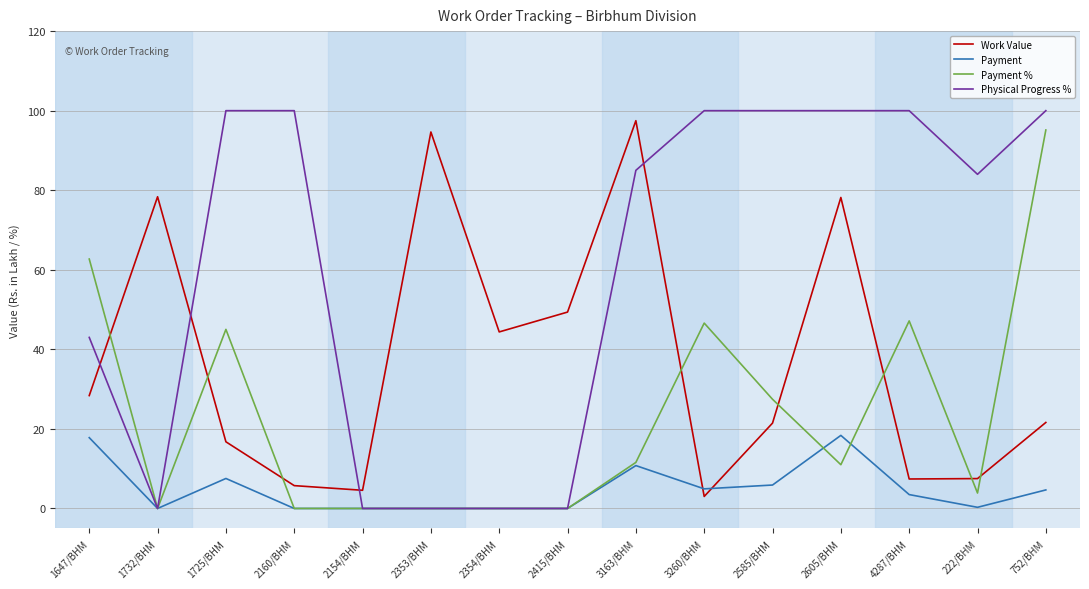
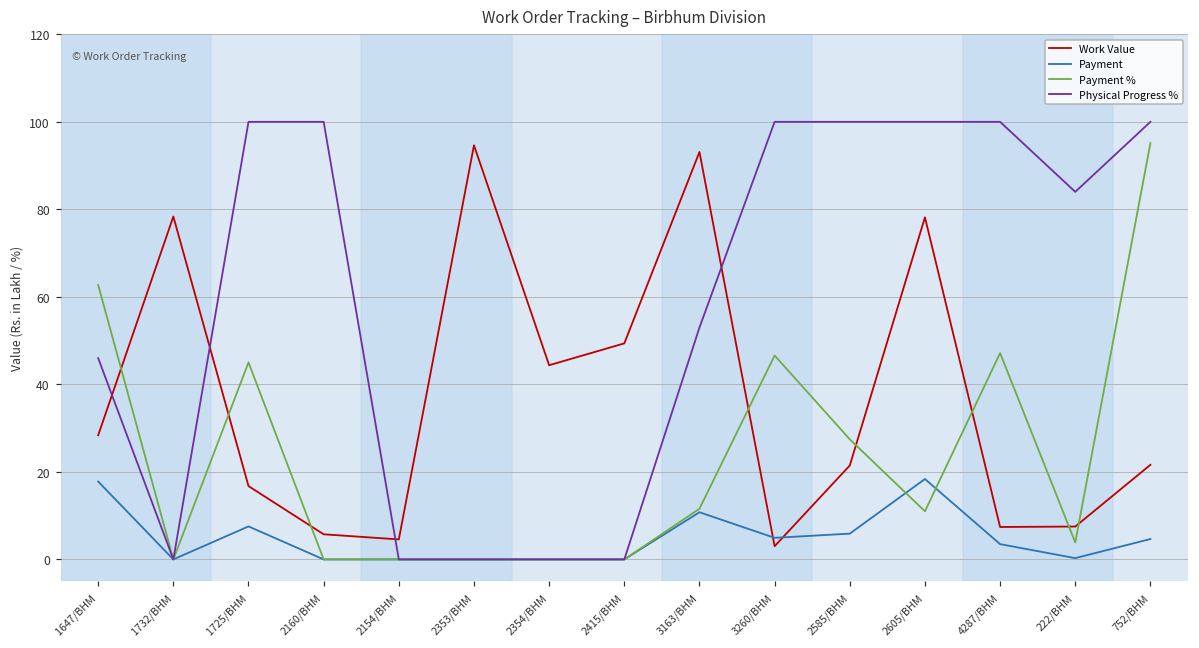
  {
    "Work Value": {
      "1647/BHM": 28,
      "1732/BHM": 78,
      "1725/BHM": 17,
      "2160/BHM": 6,
      "2154/BHM": 5,
      "2353/BHM": 95,
      "2354/BHM": 44,
      "2415/BHM": 49,
-     "3163/BHM": 97,
+     "3163/BHM": 93,
      "3260/BHM": 3,
      "2585/BHM": 21,
      "2605/BHM": 78,
      "4287/BHM": 7,
      "222/BHM": 8,
      "752/BHM": 22
    },
    "Payment": {
      "1647/BHM": 18,
      "1725/BHM": 8,
      "3163/BHM": 11,
      "3260/BHM": 5,
      "2585/BHM": 6,
      "2605/BHM": 18,
      "4287/BHM": 3,
      "222/BHM": 0,
      "752/BHM": 5
    },
    "Payment %": {
      "1647/BHM": 63,
      "1725/BHM": 45,
      "3163/BHM": 12,
      "3260/BHM": 47,
      "2585/BHM": 27,
      "2605/BHM": 11,
      "4287/BHM": 47,
      "222/BHM": 4,
      "752/BHM": 95
    },
    "Physical Progress %": {
-     "1647/BHM": 43,
+     "1647/BHM": 46,
      "1725/BHM": 100,
      "2160/BHM": 100,
-     "3163/BHM": 85,
+     "3163/BHM": 53,
      "3260/BHM": 100,
      "2585/BHM": 100,
      "2605/BHM": 100,
      "4287/BHM": 100,
      "222/BHM": 84,
      "752/BHM": 100
    }
  }
